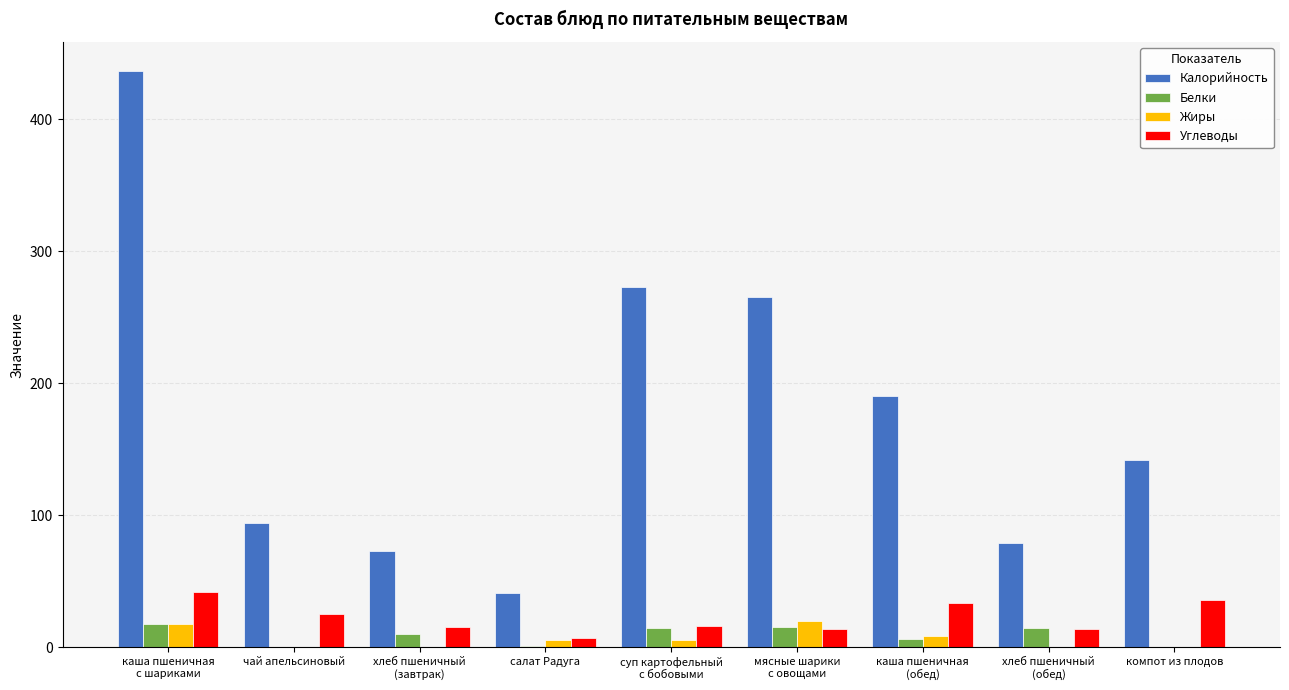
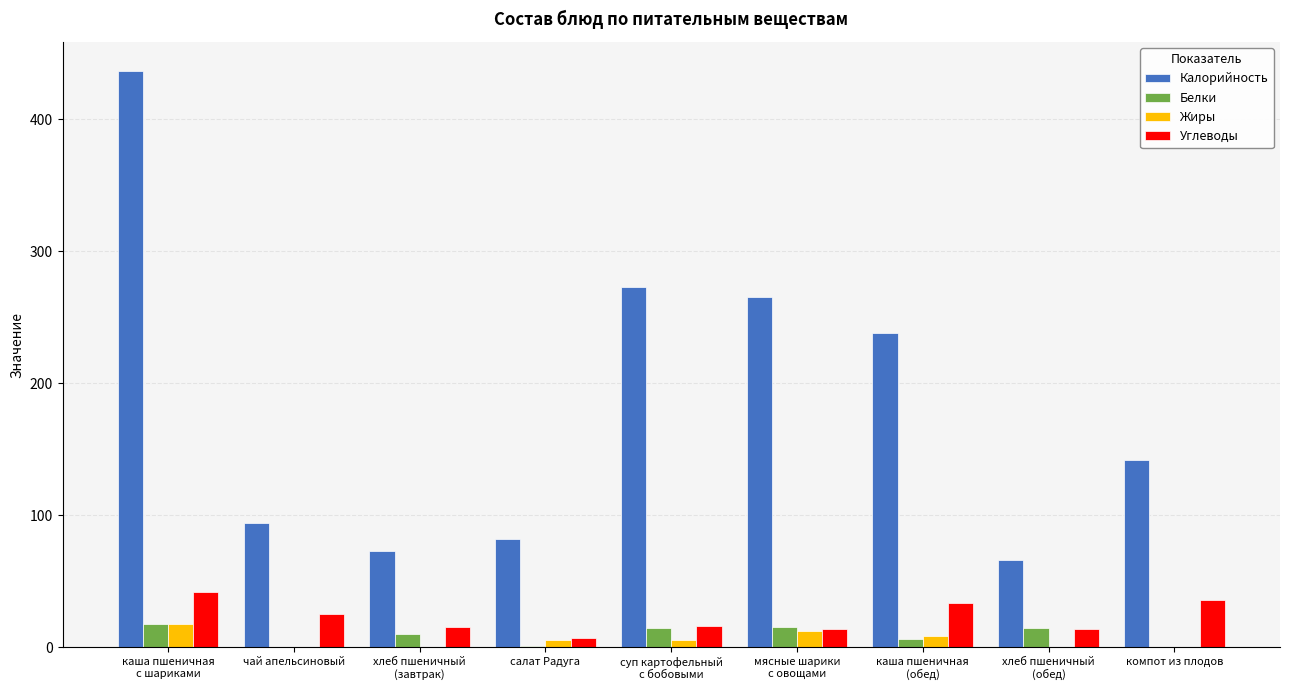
  {
    "Калорийность": {
      "каша пшеничная с шариками": 437,
      "чай апельсиновый": 94,
      "хлеб пшеничный (завтрак)": 73,
-     "салат Радуга": 41,
+     "салат Радуга": 82,
      "суп картофельный с бобовыми": 273,
      "мясные шарики с овощами": 265,
-     "каша пшеничная (обед)": 191,
-     "хлеб пшеничный (обед)": 79,
+     "каша пшеничная (обед)": 238,
+     "хлеб пшеничный (обед)": 66,
      "компот из плодов": 142
    },
    "Белки": {
      "каша пшеничная с шариками": 18,
      "чай апельсиновый": 0,
      "хлеб пшеничный (завтрак)": 10,
      "суп картофельный с бобовыми": 14,
      "мясные шарики с овощами": 15,
      "каша пшеничная (обед)": 6,
      "хлеб пшеничный (обед)": 15
    },
    "Жиры": {
      "каша пшеничная с шариками": 17,
      "чай апельсиновый": 0,
      "салат Радуга": 6,
      "суп картофельный с бобовыми": 5,
-     "мясные шарики с овощами": 20,
+     "мясные шарики с овощами": 12,
      "каша пшеничная (обед)": 8,
      "компот из плодов": 0
    },
    "Углеводы": {
      "каша пшеничная с шариками": 42,
      "чай апельсиновый": 25,
      "хлеб пшеничный (завтрак)": 15,
      "салат Радуга": 7,
      "суп картофельный с бобовыми": 16,
      "мясные шарики с овощами": 14,
      "каша пшеничная (обед)": 33,
      "хлеб пшеничный (обед)": 14,
      "компот из плодов": 36
    }
  }
